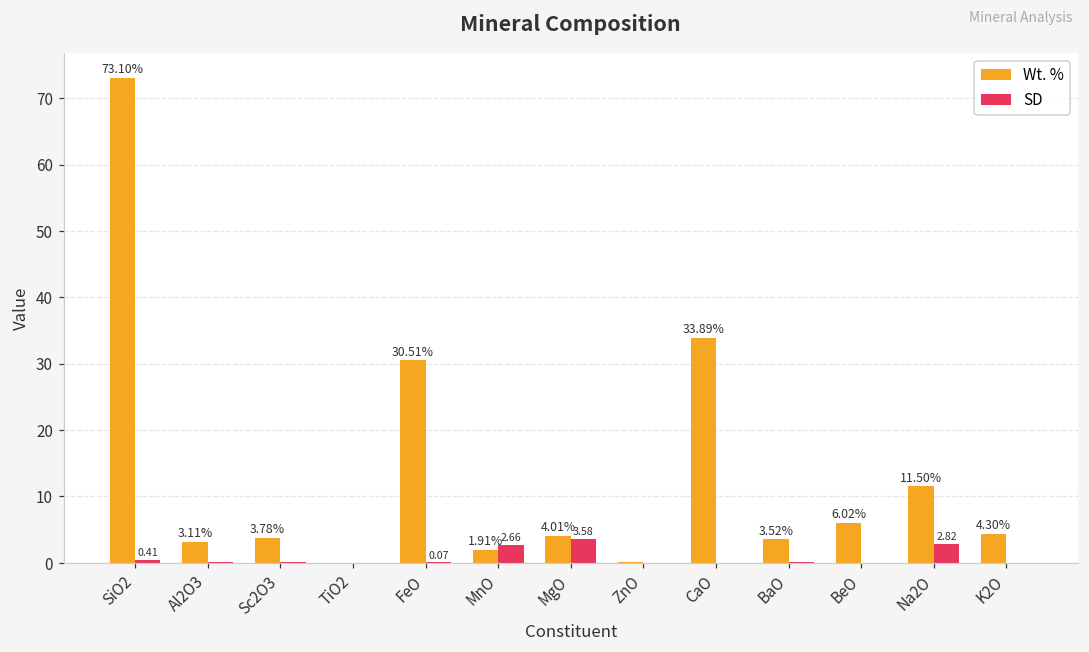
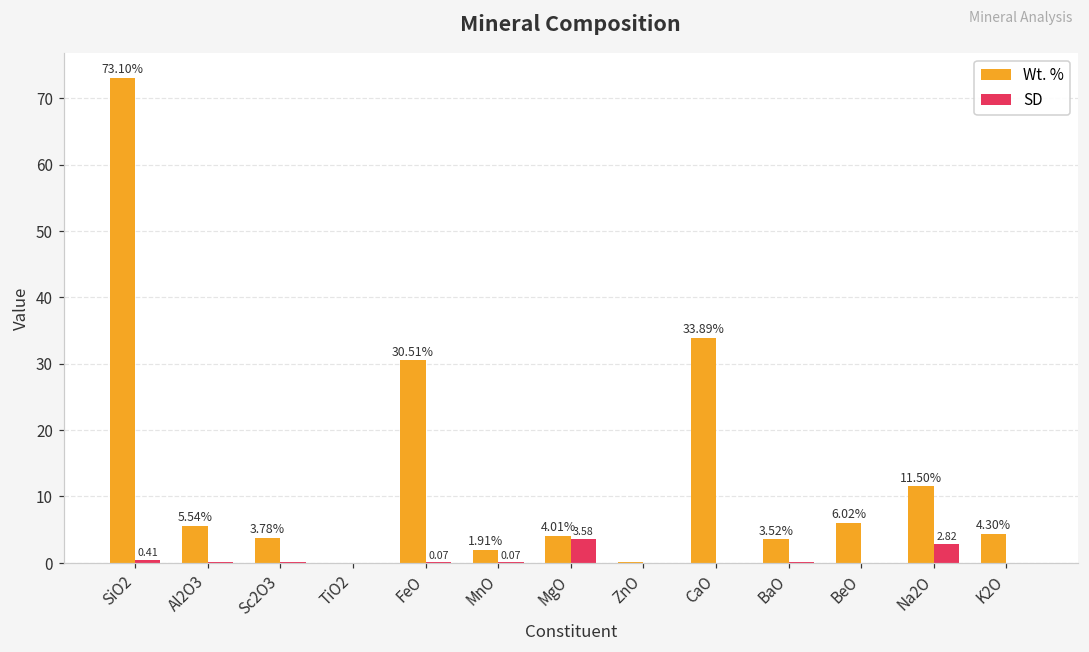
  {
    "Wt. %": {
      "SiO2": "73.10%",
-     "Al2O3": "3.11%",
+     "Al2O3": "5.54%",
      "Sc2O3": "3.78%",
      "FeO": "30.51%",
      "MnO": "1.91%",
      "MgO": "4.01%",
      "CaO": "33.89%",
      "BaO": "3.52%",
      "BeO": "6.02%",
      "Na2O": "11.50%",
      "K2O": "4.30%"
    },
    "SD": {
      "SiO2": "0.41",
      "FeO": "0.07",
-     "MnO": "2.66",
+     "MnO": "0.07",
      "MgO": "3.58",
      "Na2O": "2.82"
    }
  }
